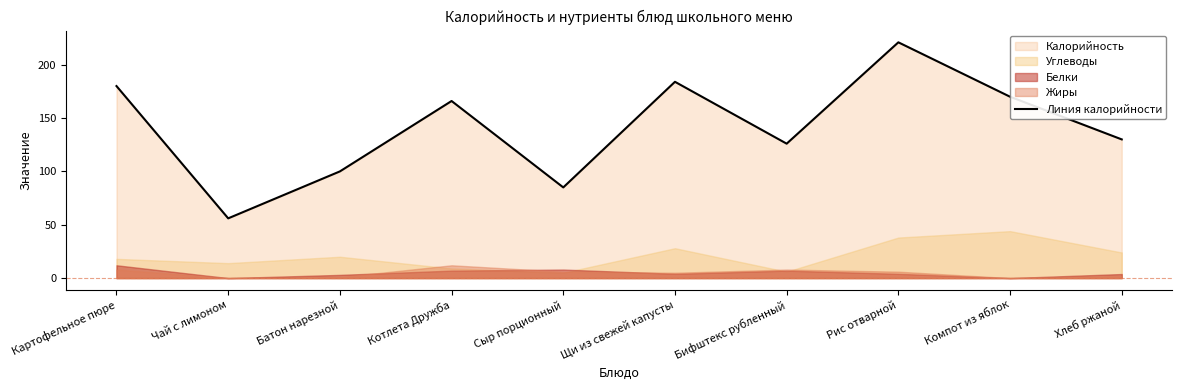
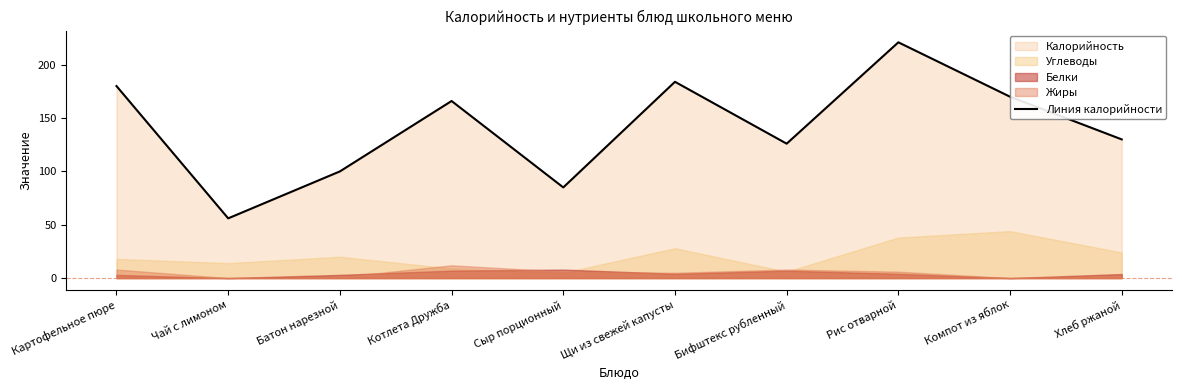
  {
    "Белки": {
-     "Картофельное пюре": 12
+     "Картофельное пюре": 3
    }
  }
